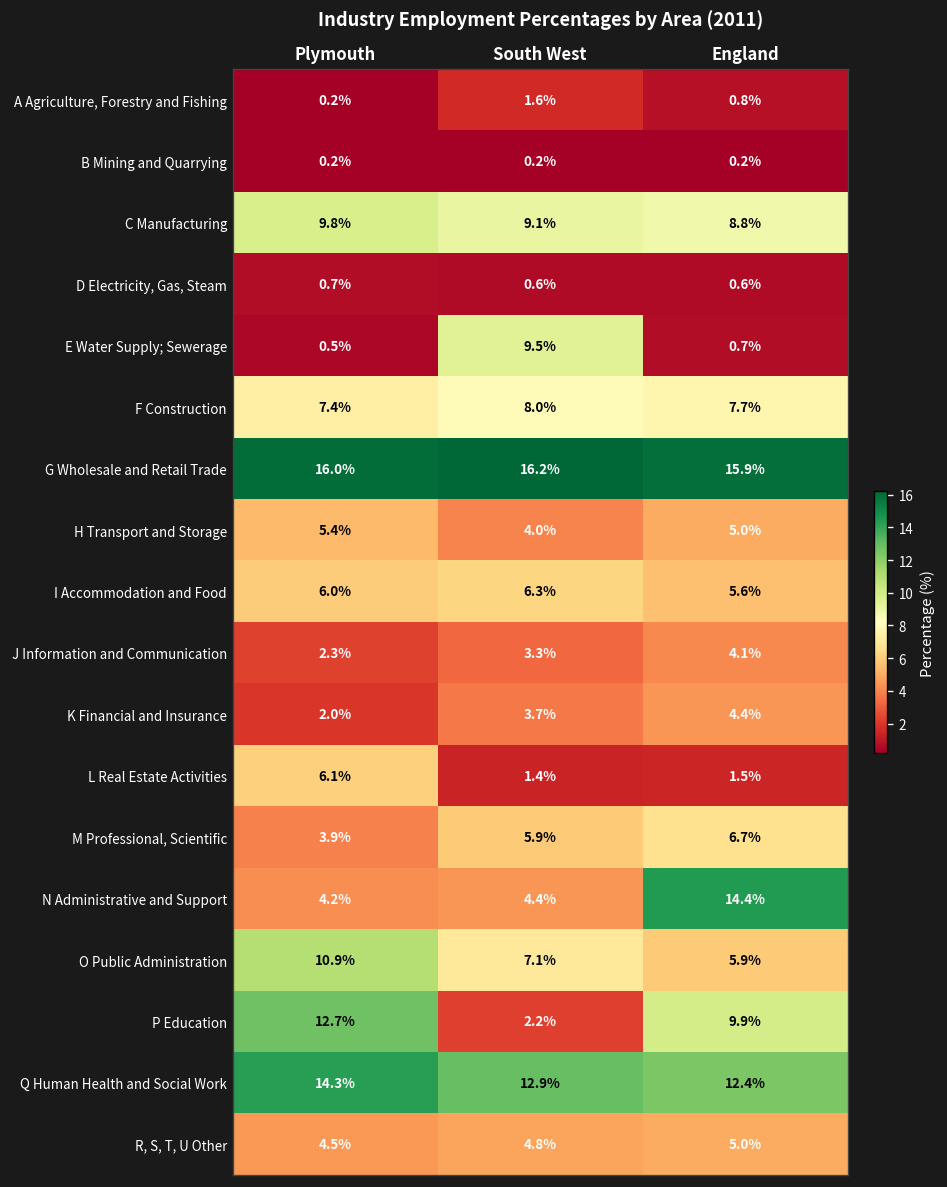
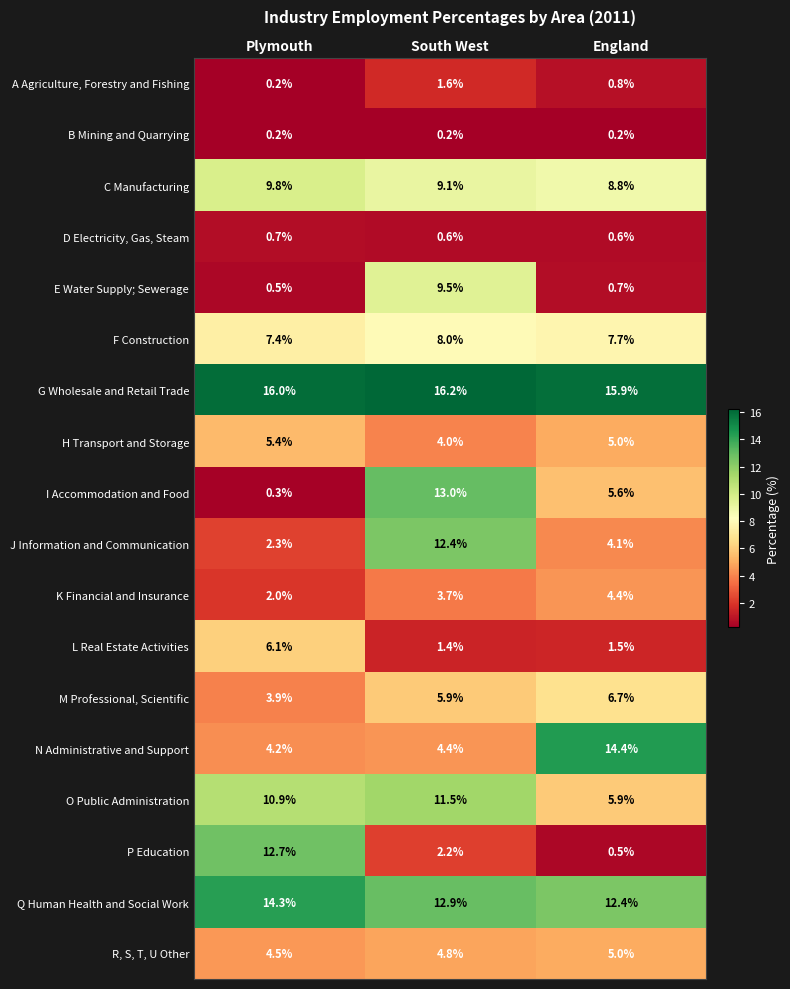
  {
    "A Agriculture, Forestry and Fishing": {
      "Plymouth": "0.2%",
      "South West": "1.6%",
      "England": "0.8%"
    },
    "B Mining and Quarrying": {
      "Plymouth": "0.2%",
      "South West": "0.2%",
      "England": "0.2%"
    },
    "C Manufacturing": {
      "Plymouth": "9.8%",
      "South West": "9.1%",
      "England": "8.8%"
    },
    "D Electricity, Gas, Steam": {
      "Plymouth": "0.7%",
      "South West": "0.6%",
      "England": "0.6%"
    },
    "E Water Supply; Sewerage": {
      "Plymouth": "0.5%",
      "South West": "9.5%",
      "England": "0.7%"
    },
    "F Construction": {
      "Plymouth": "7.4%",
      "South West": "8.0%",
      "England": "7.7%"
    },
    "G Wholesale and Retail Trade": {
      "Plymouth": "16.0%",
      "South West": "16.2%",
      "England": "15.9%"
    },
    "H Transport and Storage": {
      "Plymouth": "5.4%",
      "South West": "4.0%",
      "England": "5.0%"
    },
    "I Accommodation and Food": {
-     "Plymouth": "6.0%",
-     "South West": "6.3%",
+     "Plymouth": "0.3%",
+     "South West": "13.0%",
      "England": "5.6%"
    },
    "J Information and Communication": {
      "Plymouth": "2.3%",
-     "South West": "3.3%",
+     "South West": "12.4%",
      "England": "4.1%"
    },
    "K Financial and Insurance": {
      "Plymouth": "2.0%",
      "South West": "3.7%",
      "England": "4.4%"
    },
    "L Real Estate Activities": {
      "Plymouth": "6.1%",
      "South West": "1.4%",
      "England": "1.5%"
    },
    "M Professional, Scientific": {
      "Plymouth": "3.9%",
      "South West": "5.9%",
      "England": "6.7%"
    },
    "N Administrative and Support": {
      "Plymouth": "4.2%",
      "South West": "4.4%",
      "England": "14.4%"
    },
    "O Public Administration": {
      "Plymouth": "10.9%",
-     "South West": "7.1%",
+     "South West": "11.5%",
      "England": "5.9%"
    },
    "P Education": {
      "Plymouth": "12.7%",
      "South West": "2.2%",
-     "England": "9.9%"
+     "England": "0.5%"
    },
    "Q Human Health and Social Work": {
      "Plymouth": "14.3%",
      "South West": "12.9%",
      "England": "12.4%"
    },
    "R, S, T, U Other": {
      "Plymouth": "4.5%",
      "South West": "4.8%",
      "England": "5.0%"
    }
  }
